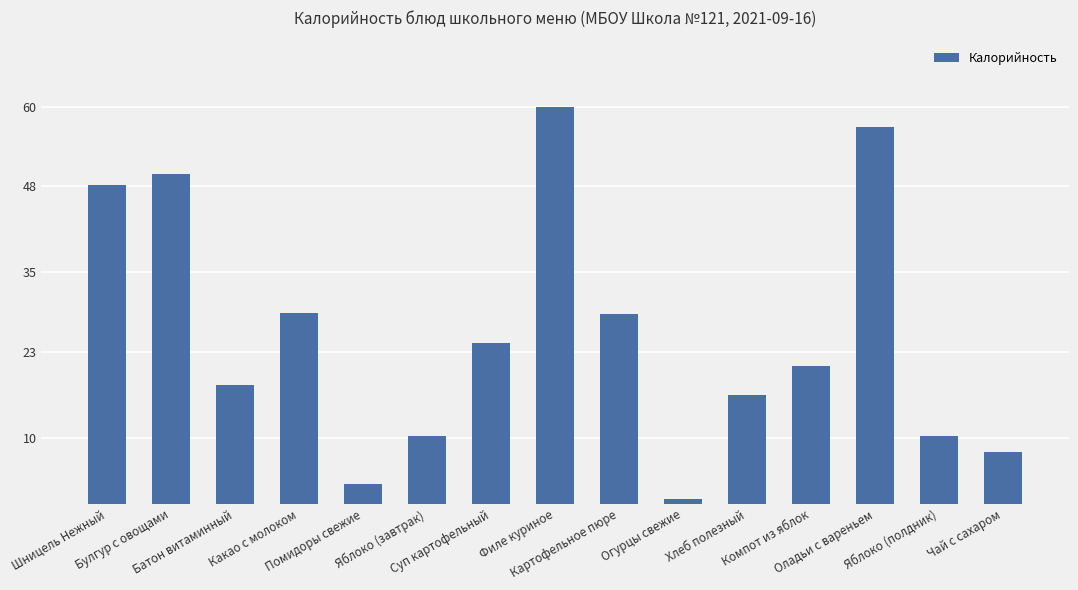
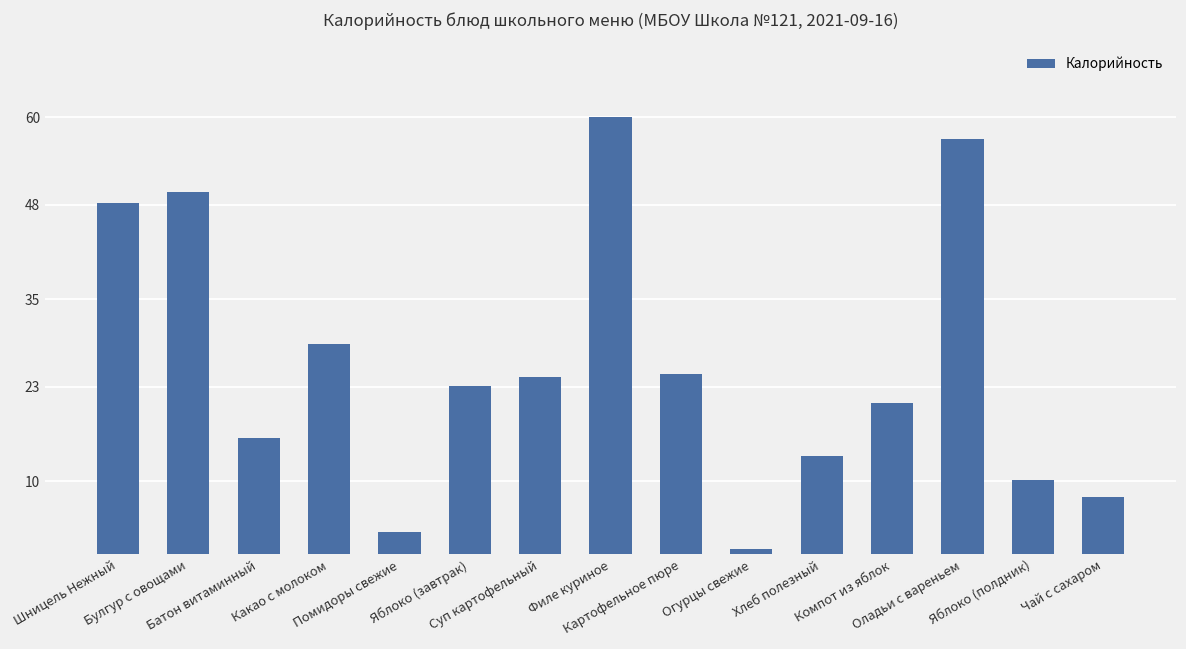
  {
    "Шницель Нежный": 48,
    "Булгур с овощами": 50,
-   "Батон витаминный": 18,
+   "Батон витаминный": 16,
    "Какао с молоком": 29,
    "Помидоры свежие": 3,
-   "Яблоко (завтрак)": 10,
+   "Яблоко (завтрак)": 23,
    "Суп картофельный": 24,
    "Филе куриное": 60,
-   "Картофельное пюре": 29,
+   "Картофельное пюре": 25,
    "Огурцы свежие": 1,
-   "Хлеб полезный": 16,
+   "Хлеб полезный": 13,
    "Компот из яблок": 21,
    "Оладьи с вареньем": 57,
    "Яблоко (полдник)": 10,
    "Чай с сахаром": 8
  }
